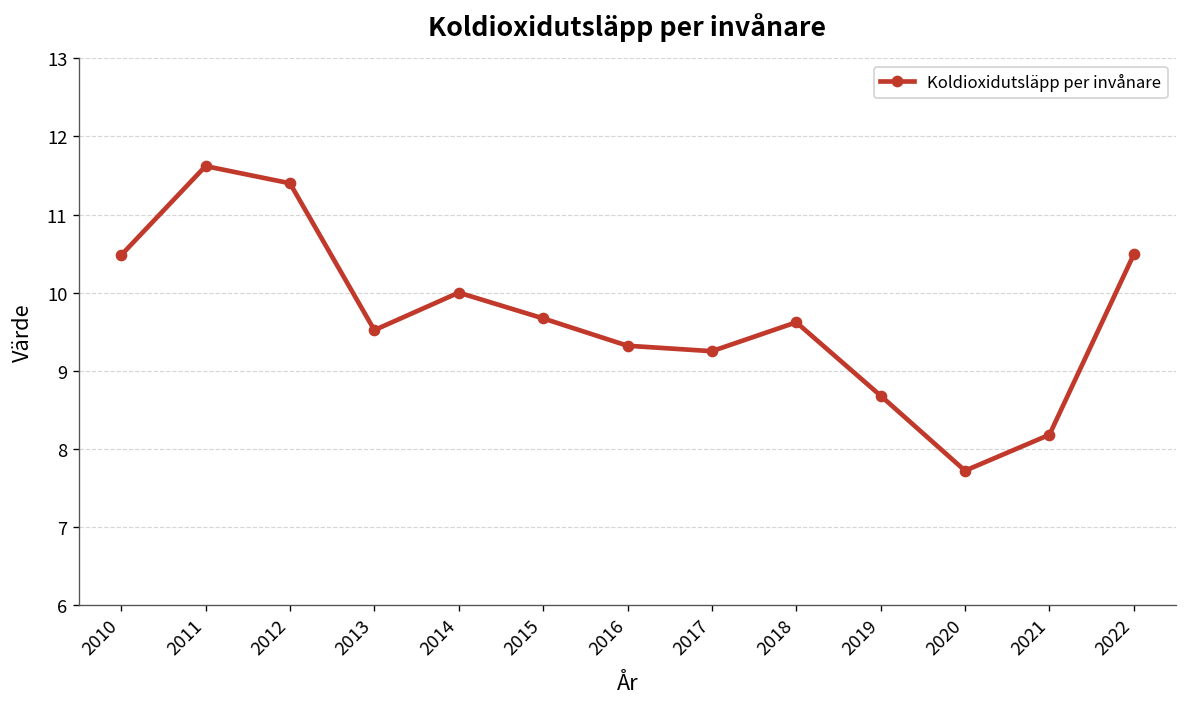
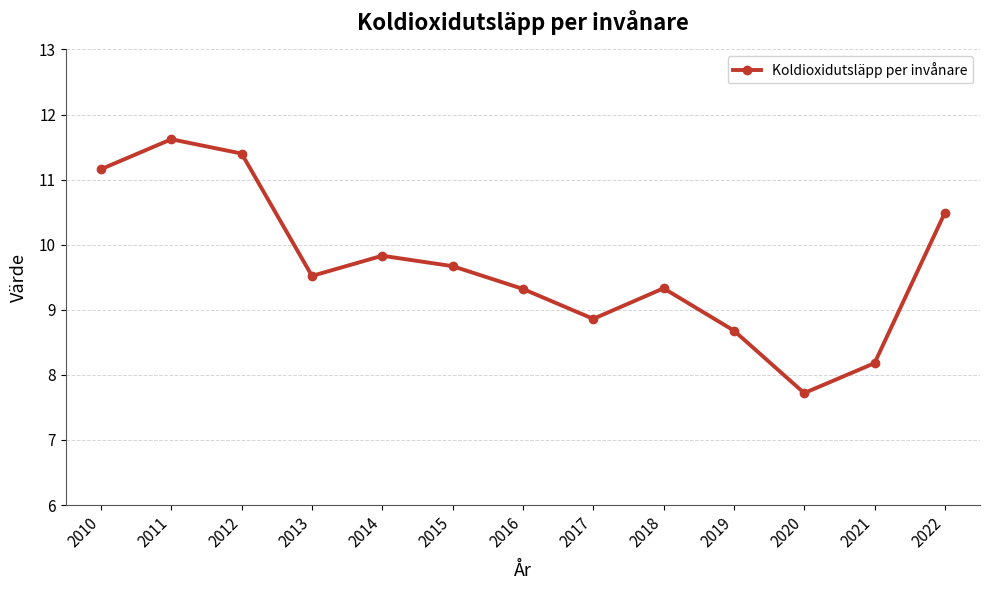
  {
-   "2010": 10.5,
+   "2010": 11.2,
    "2011": 11.6,
    "2012": 11.4,
    "2013": 9.5,
-   "2014": 10.0,
+   "2014": 9.8,
    "2015": 9.7,
    "2016": 9.3,
-   "2017": 9.3,
-   "2018": 9.6,
+   "2017": 8.9,
+   "2018": 9.3,
    "2019": 8.7,
    "2020": 7.7,
    "2021": 8.2,
    "2022": 10.5
  }
